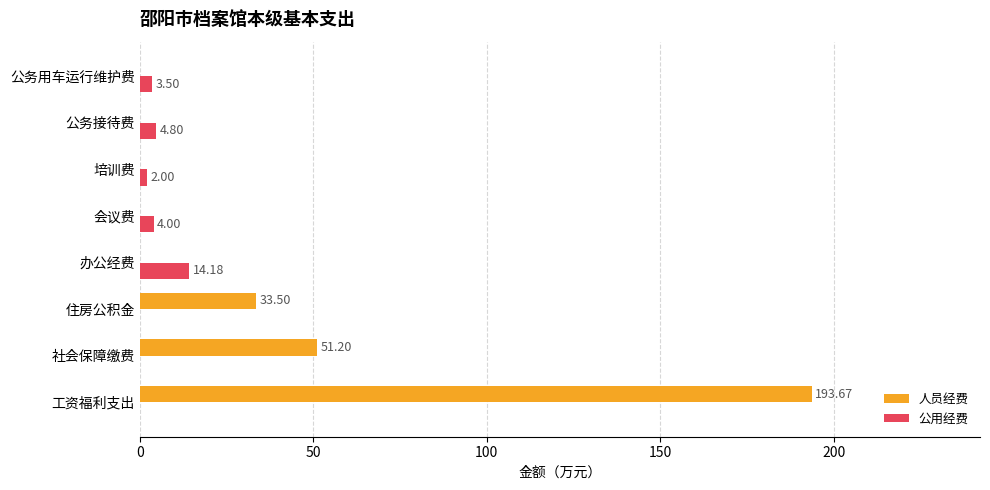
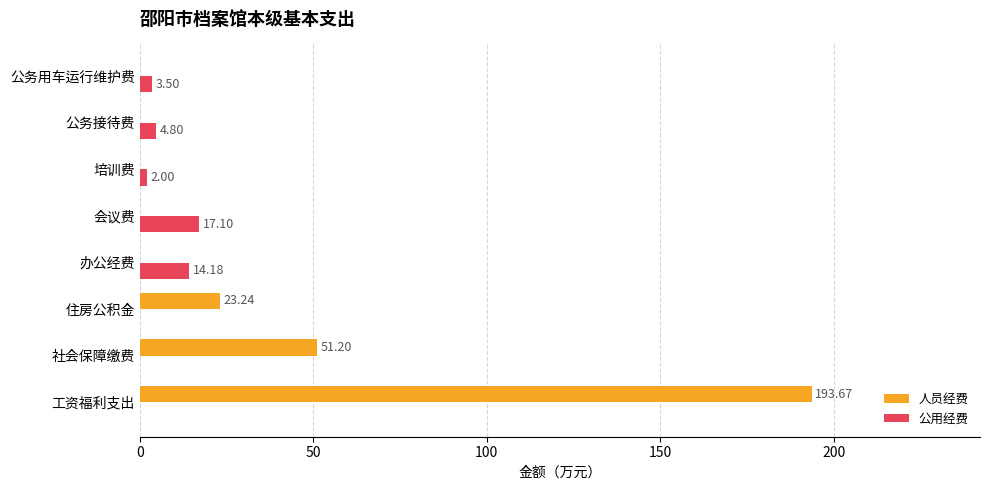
  {
    "人员经费": {
-     "住房公积金": 33.50,
+     "住房公积金": 23.24,
      "社会保障缴费": 51.20,
      "工资福利支出": 193.67
    },
    "公用经费": {
      "公务用车运行维护费": 3.50,
      "公务接待费": 4.80,
      "培训费": 2.00,
-     "会议费": 4.00,
+     "会议费": 17.10,
      "办公经费": 14.18
    }
  }
